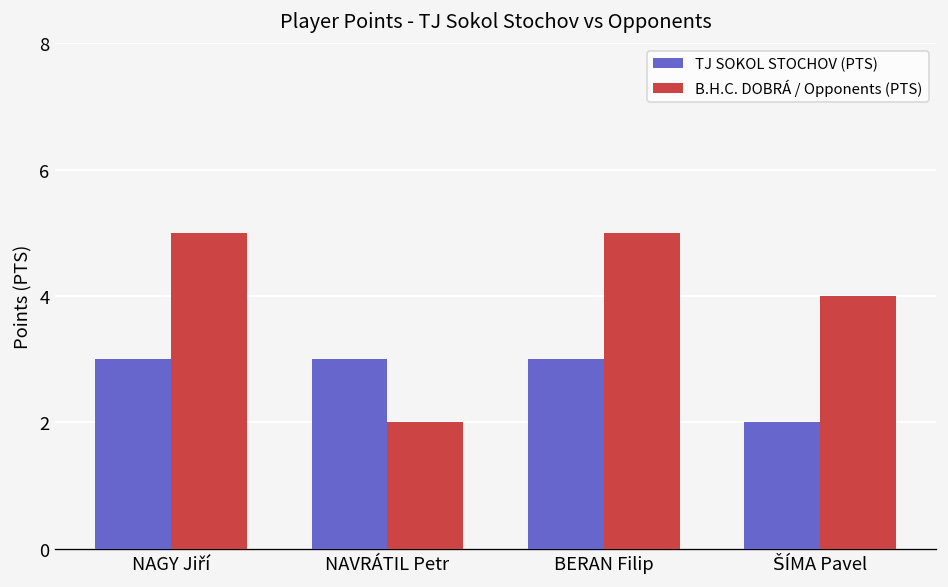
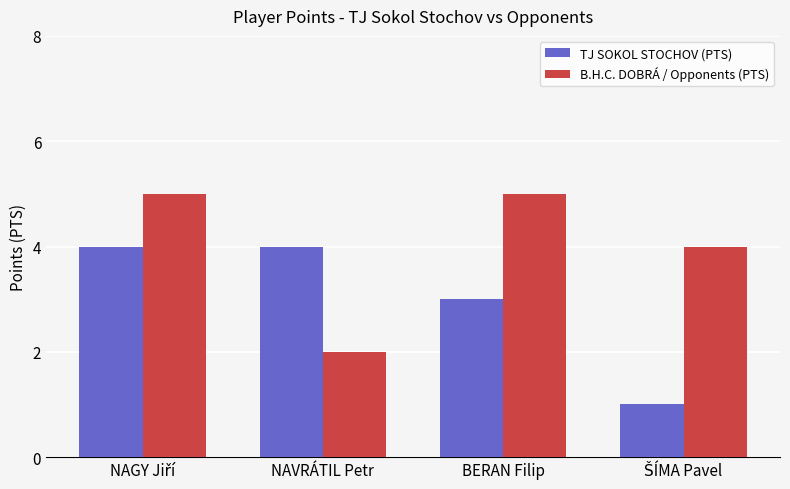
  {
    "TJ SOKOL STOCHOV (PTS)": {
-     "NAGY Jiří": 3,
-     "NAVRÁTIL Petr": 3,
+     "NAGY Jiří": 4,
+     "NAVRÁTIL Petr": 4,
      "BERAN Filip": 3,
-     "ŠÍMA Pavel": 2
+     "ŠÍMA Pavel": 1
    },
    "B.H.C. DOBRÁ / Opponents (PTS)": {
      "NAGY Jiří": 5,
      "NAVRÁTIL Petr": 2,
      "BERAN Filip": 5,
      "ŠÍMA Pavel": 4
    }
  }
